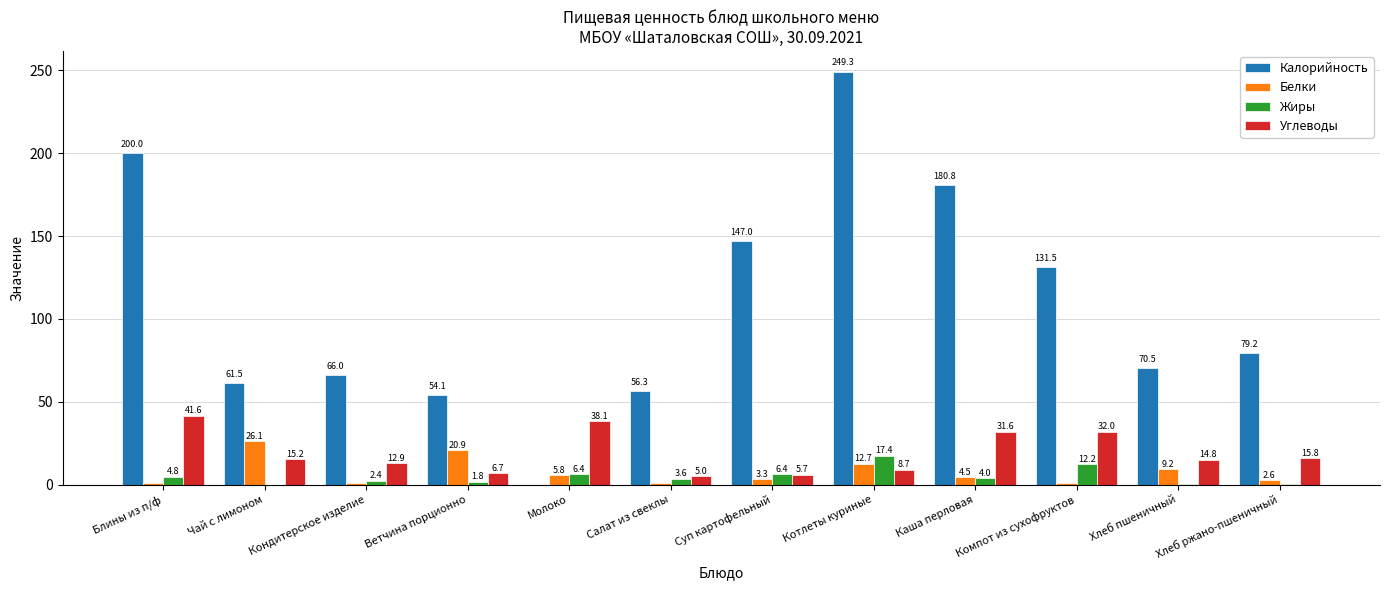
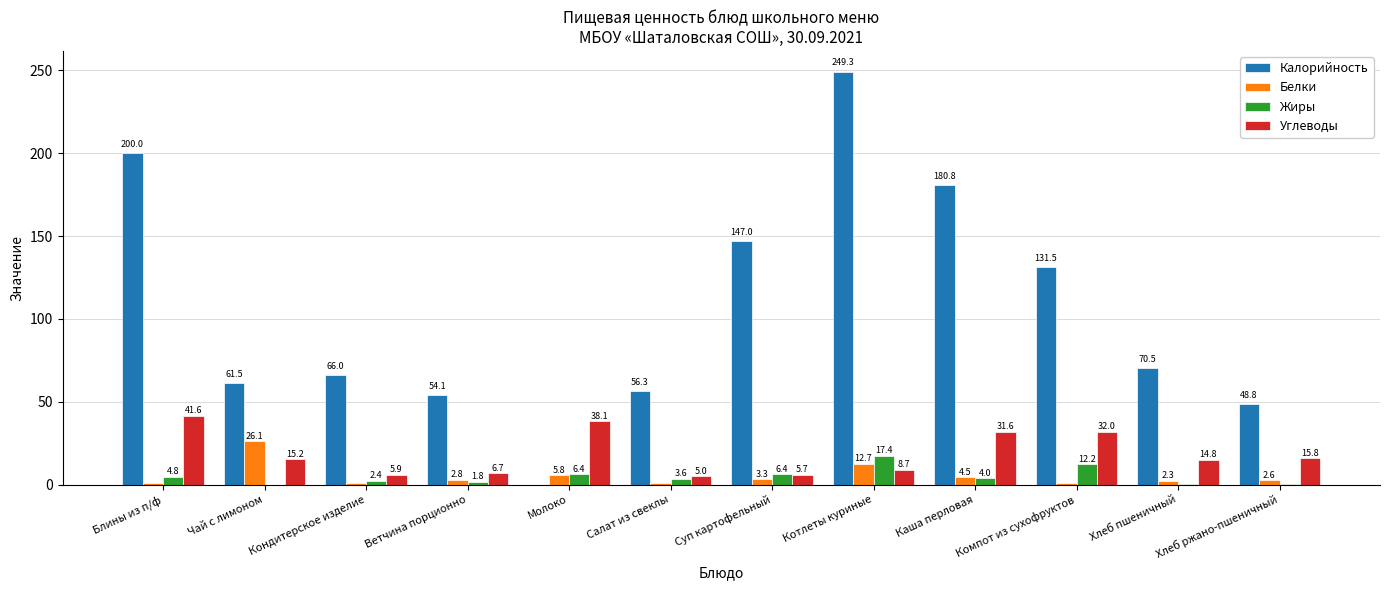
  {
    "Калорийность": {
      "Блины из п/ф": 200.0,
      "Чай с лимоном": 61.5,
      "Кондитерское изделие": 66.0,
      "Ветчина порционно": 54.1,
      "Салат из свеклы": 56.3,
      "Суп картофельный": 147.0,
      "Котлеты куриные": 249.3,
      "Каша перловая": 180.8,
      "Компот из сухофруктов": 131.5,
      "Хлеб пшеничный": 70.5,
-     "Хлеб ржано-пшеничный": 79.2
+     "Хлеб ржано-пшеничный": 48.8
    },
    "Белки": {
      "Чай с лимоном": 26.1,
-     "Ветчина порционно": 20.9,
+     "Ветчина порционно": 2.8,
      "Молоко": 5.8,
      "Суп картофельный": 3.3,
      "Котлеты куриные": 12.7,
      "Каша перловая": 4.5,
-     "Хлеб пшеничный": 9.2,
+     "Хлеб пшеничный": 2.3,
      "Хлеб ржано-пшеничный": 2.6
    },
    "Жиры": {
      "Блины из п/ф": 4.8,
      "Кондитерское изделие": 2.4,
      "Ветчина порционно": 1.8,
      "Молоко": 6.4,
      "Салат из свеклы": 3.6,
      "Суп картофельный": 6.4,
      "Котлеты куриные": 17.4,
      "Каша перловая": 4.0,
      "Компот из сухофруктов": 12.2
    },
    "Углеводы": {
      "Блины из п/ф": 41.6,
      "Чай с лимоном": 15.2,
-     "Кондитерское изделие": 12.9,
+     "Кондитерское изделие": 5.9,
      "Ветчина порционно": 6.7,
      "Молоко": 38.1,
      "Салат из свеклы": 5.0,
      "Суп картофельный": 5.7,
      "Котлеты куриные": 8.7,
      "Каша перловая": 31.6,
      "Компот из сухофруктов": 32.0,
      "Хлеб пшеничный": 14.8,
      "Хлеб ржано-пшеничный": 15.8
    }
  }
